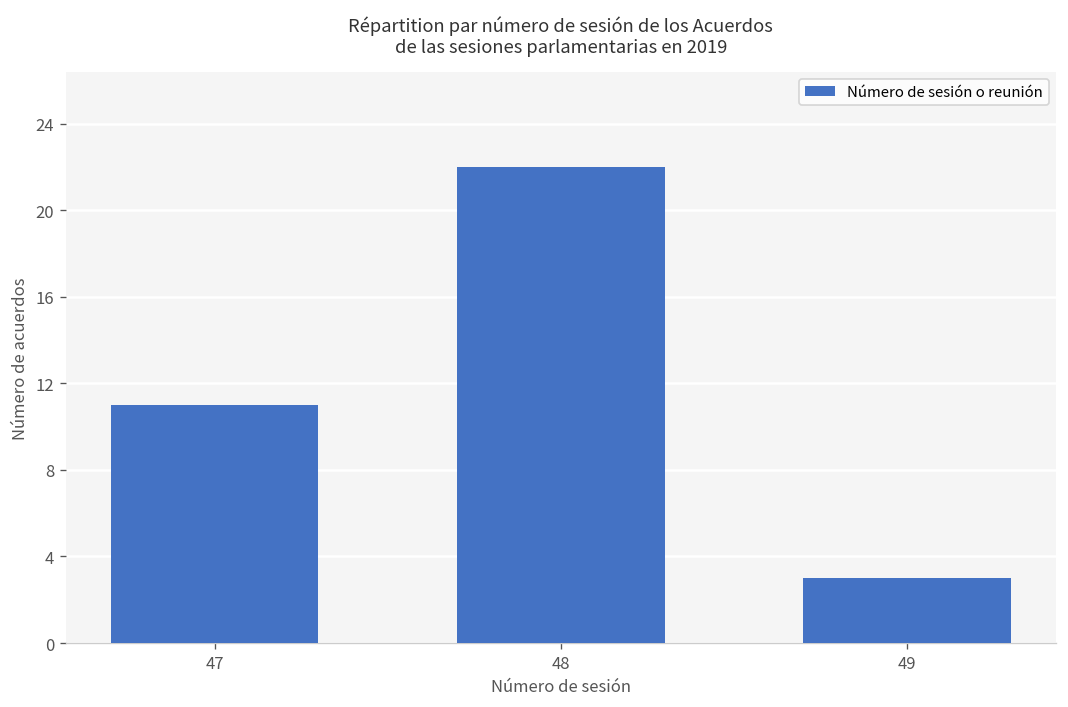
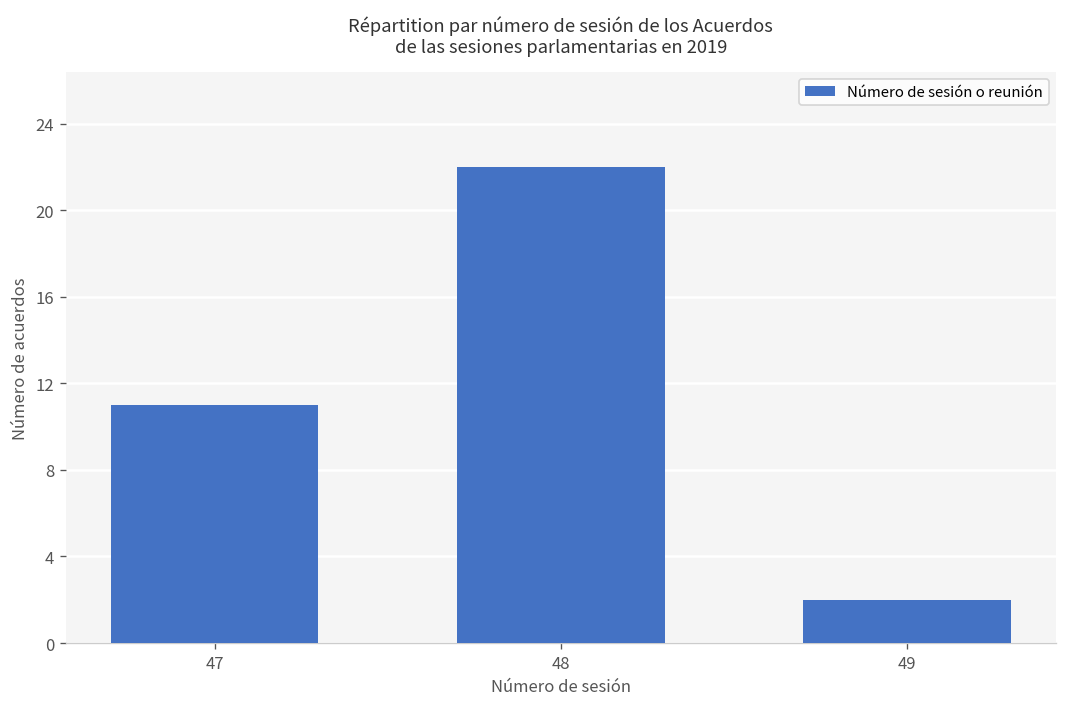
  {
    "47": 11,
    "48": 22,
-   "49": 3
+   "49": 2
  }
